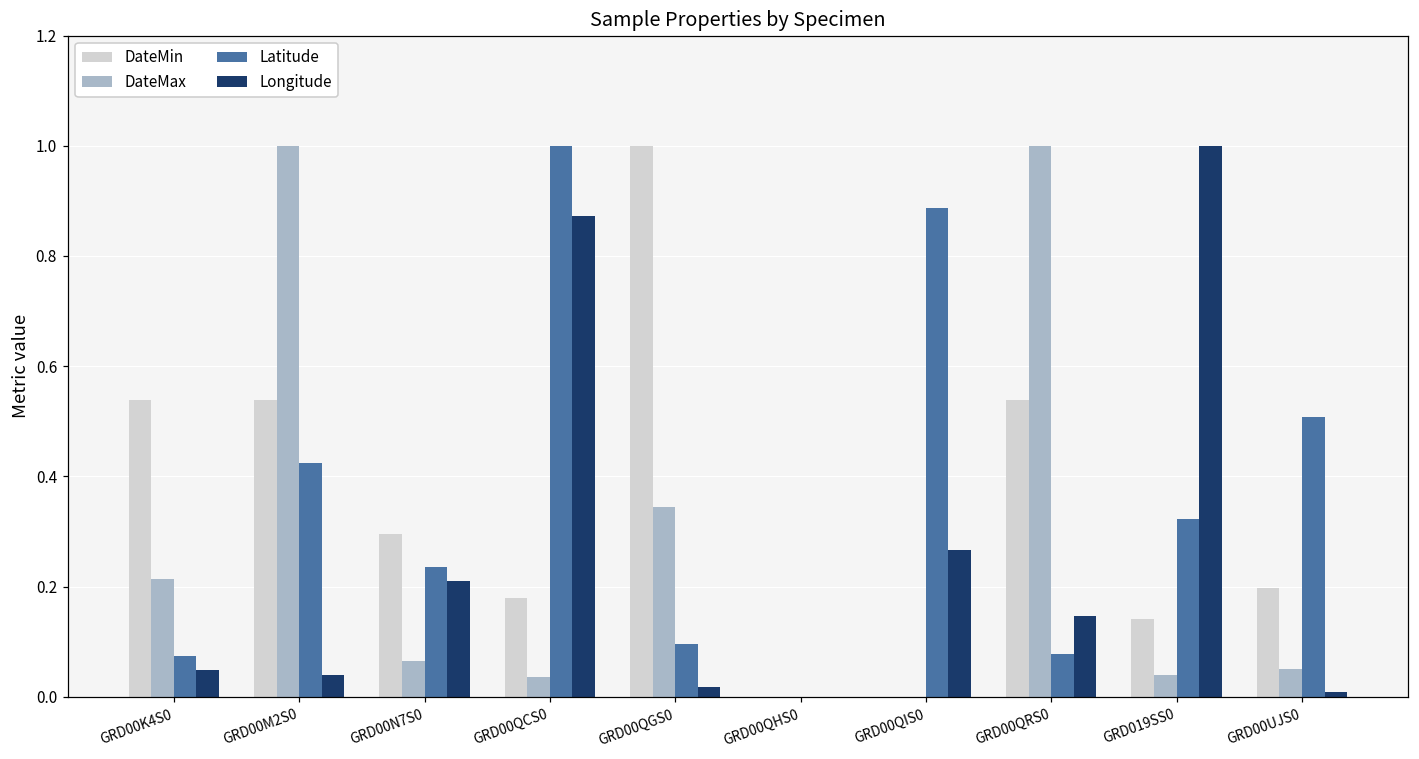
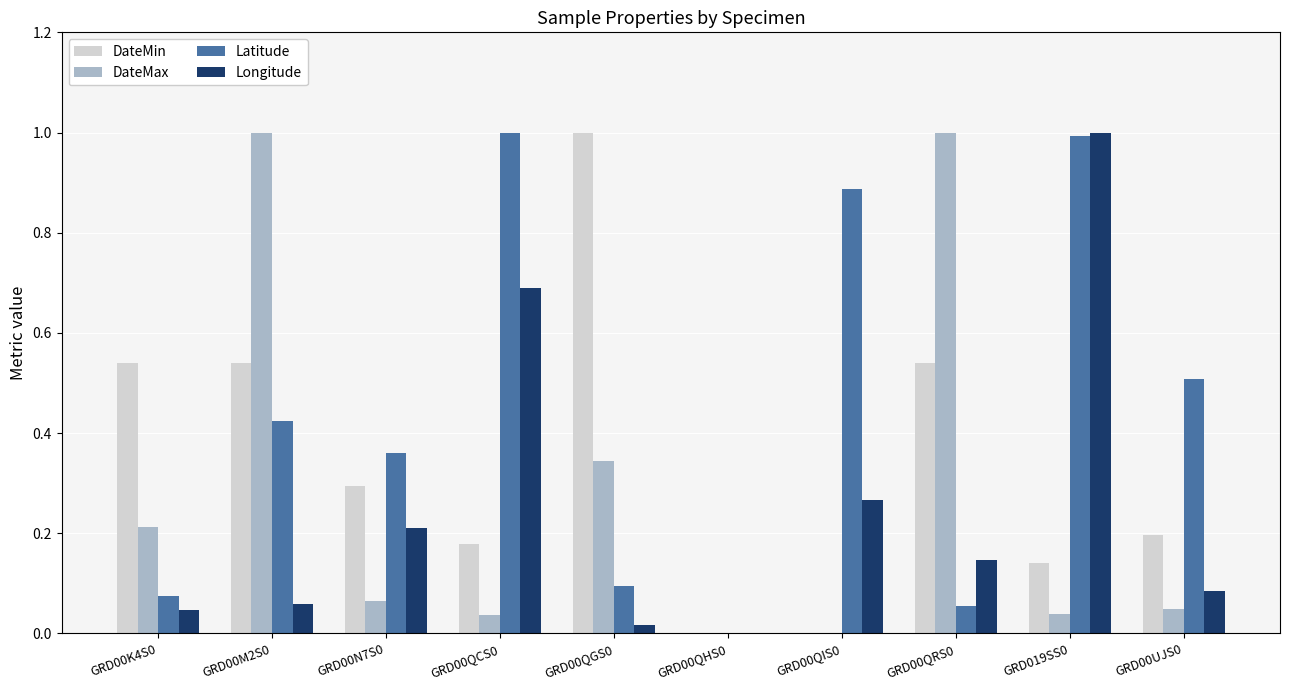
  {
    "Latitude": {
      "GRD00K4S0": 0.07,
      "GRD00M2S0": 0.42,
-     "GRD00N7S0": 0.24,
+     "GRD00N7S0": 0.36,
      "GRD00QCS0": 1.00,
      "GRD00QGS0": 0.09,
      "GRD00QHS0": 0.00,
      "GRD00QIS0": 0.89,
-     "GRD00QRS0": 0.08,
-     "GRD019SS0": 0.32,
+     "GRD00QRS0": 0.06,
+     "GRD019SS0": 0.99,
      "GRD00UJS0": 0.51
    },
    "Longitude": {
      "GRD00K4S0": 0.05,
-     "GRD00M2S0": 0.04,
+     "GRD00M2S0": 0.06,
      "GRD00N7S0": 0.21,
-     "GRD00QCS0": 0.87,
+     "GRD00QCS0": 0.69,
      "GRD00QGS0": 0.02,
      "GRD00QHS0": 0.00,
      "GRD00QIS0": 0.27,
      "GRD00QRS0": 0.15,
      "GRD019SS0": 1.00,
-     "GRD00UJS0": 0.01
+     "GRD00UJS0": 0.08
    }
  }
